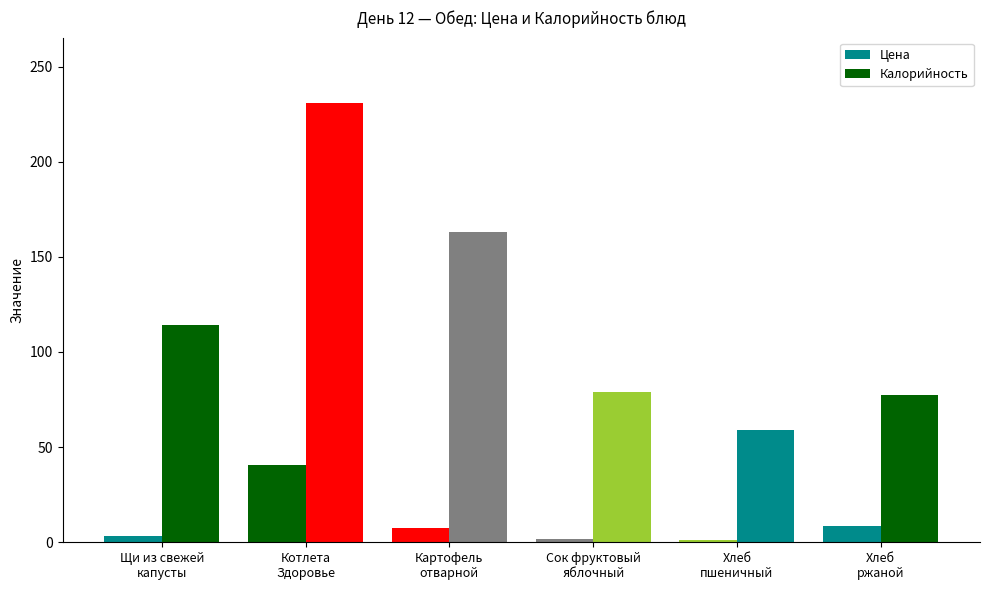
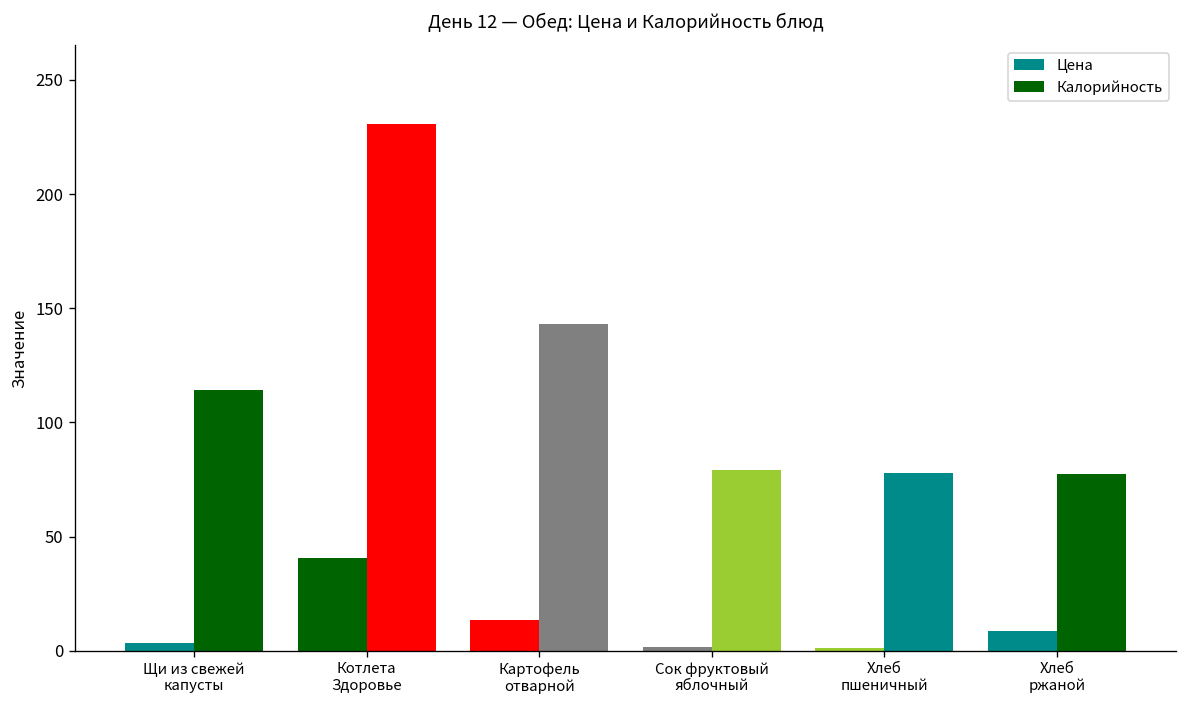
  {
    "Цена": {
      "Щи из свежей капусты": 4,
      "Котлета Здоровье": 41,
-     "Картофель отварной": 8,
+     "Картофель отварной": 13,
      "Сок фруктовый яблочный": 2,
      "Хлеб пшеничный": 1,
      "Хлеб ржаной": 9
    },
    "Калорийность": {
      "Щи из свежей капусты": 114,
      "Котлета Здоровье": 231,
-     "Картофель отварной": 163,
+     "Картофель отварной": 143,
      "Сок фруктовый яблочный": 79,
-     "Хлеб пшеничный": 59,
+     "Хлеб пшеничный": 78,
      "Хлеб ржаной": 77
    }
  }
